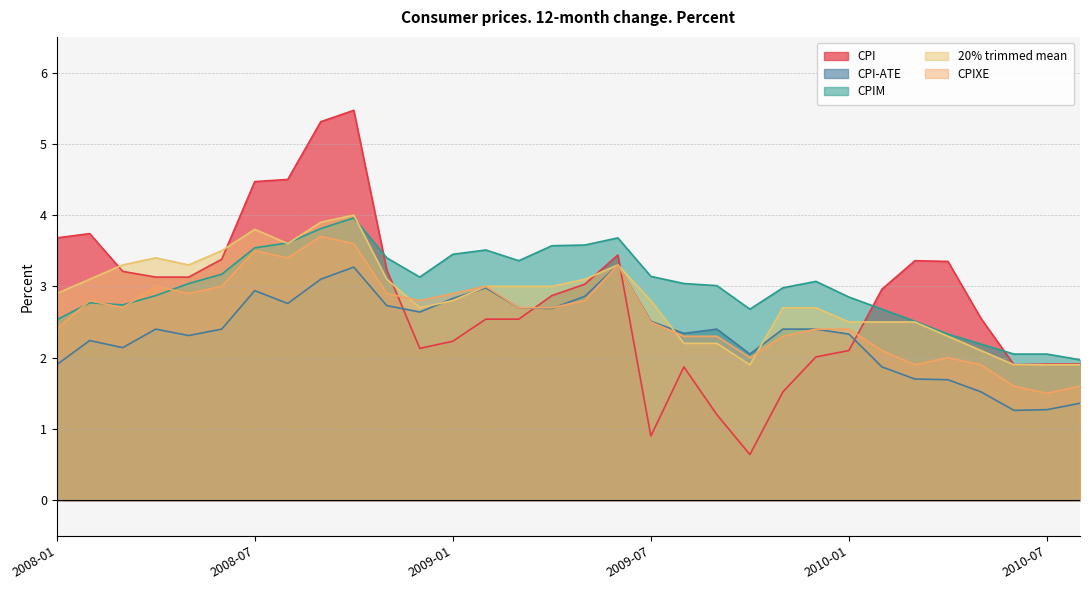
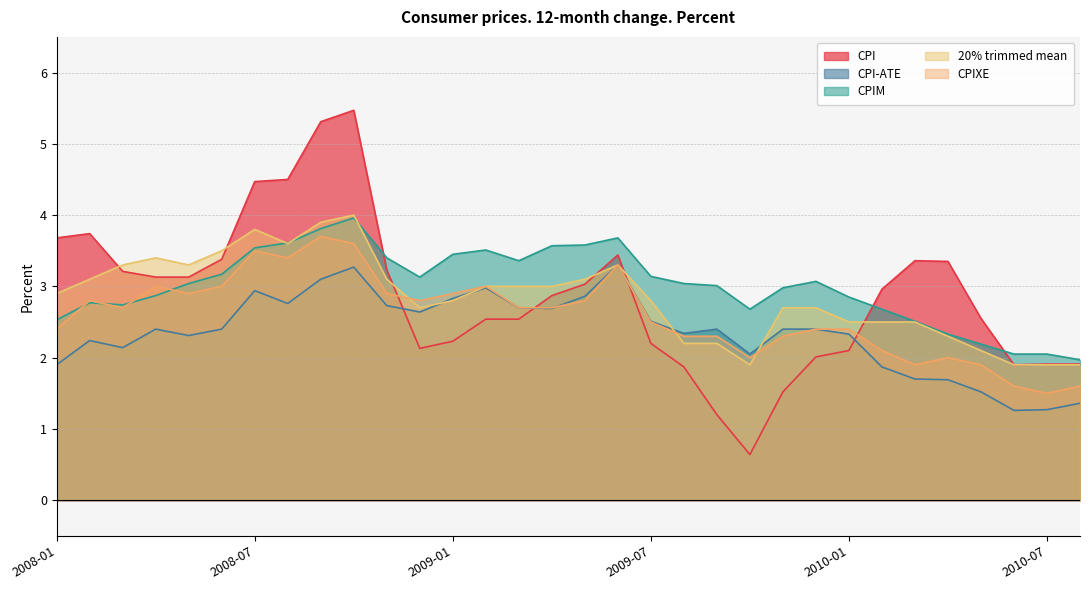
  {
    "CPI": {
      "2008-01": 3.7,
      "2008-07": 4.5,
      "2009-01": 2.2,
-     "2009-07": 0.9,
+     "2009-07": 2.2,
      "2010-01": 2.1
    }
  }
